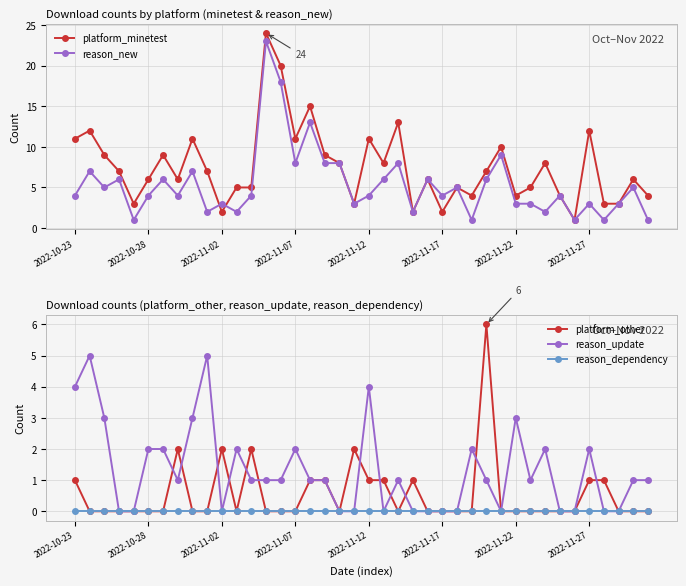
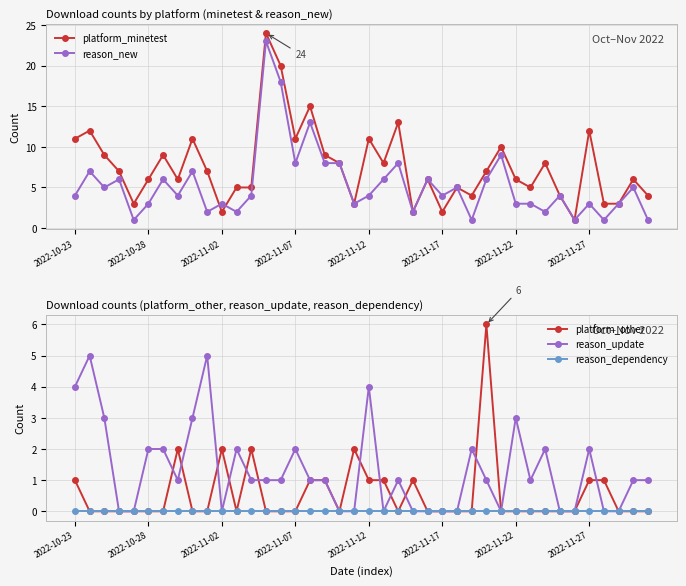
  {
    "Download counts by platform (minetest & reason_new)": {
      "platform_minetest": {
        "2022-10-23": 11,
        "2022-10-28": 6,
        "2022-11-02": 2,
        "2022-11-07": 11,
        "2022-11-12": 11,
        "2022-11-17": 2,
-       "2022-11-22": 4,
+       "2022-11-22": 6,
        "2022-11-27": 12
      },
      "reason_new": {
        "2022-10-23": 4,
-       "2022-10-28": 4,
+       "2022-10-28": 3,
        "2022-11-02": 3,
        "2022-11-07": 8,
        "2022-11-12": 4,
        "2022-11-17": 4,
        "2022-11-22": 3,
        "2022-11-27": 3
      }
    },
    "Download counts (platform_other, reason_update, reason_dependency)": {
      "platform_other": {
        "2022-10-23": 1.0,
        "2022-11-02": 2.0,
        "2022-11-12": 1.0,
        "2022-11-27": 1.0
      },
      "reason_update": {
        "2022-10-23": 4.0,
        "2022-10-28": 2.0,
        "2022-11-07": 2.0,
        "2022-11-12": 4.0,
        "2022-11-22": 3.0,
        "2022-11-27": 2.0
      },
      "reason_dependency": {
        "2022-10-23": 0.0,
        "2022-11-12": 0.0,
        "2022-11-27": 0.0
      }
    }
  }
